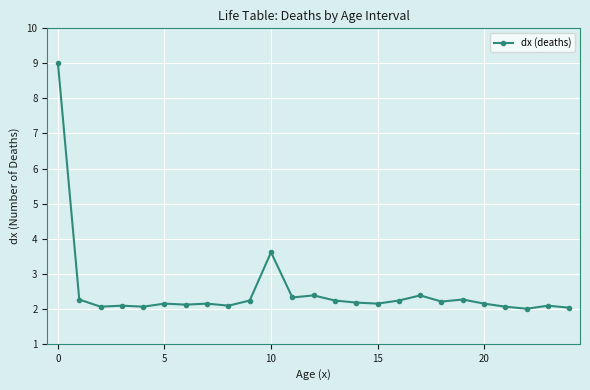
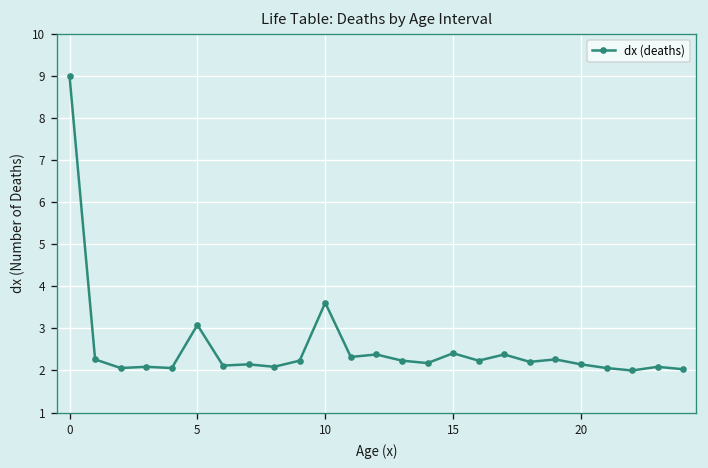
  {
    "0": 9.0,
-   "5": 2.1,
+   "5": 3.1,
    "10": 3.6,
-   "15": 2.1,
+   "15": 2.4,
    "20": 2.1
  }
